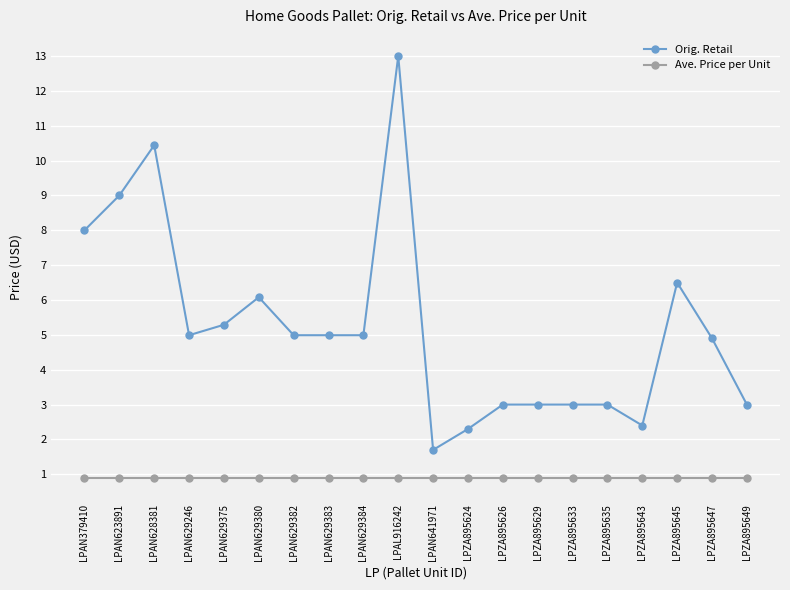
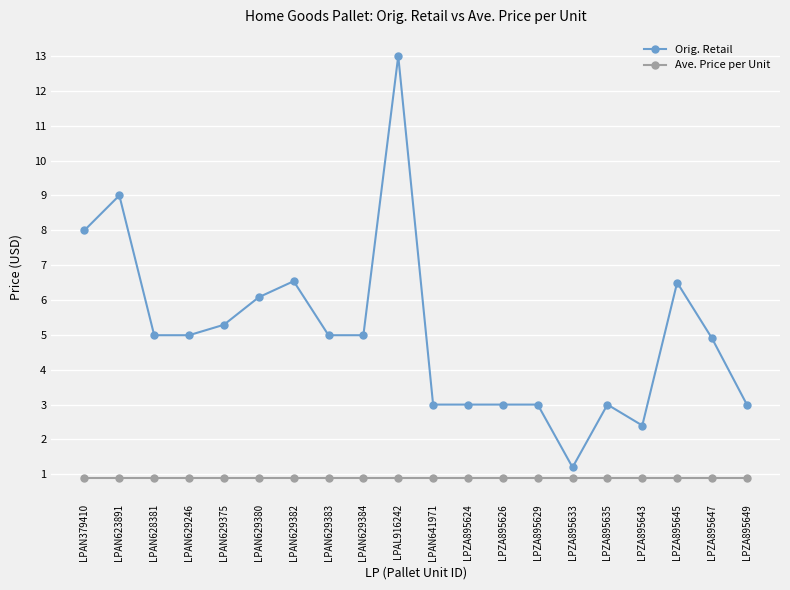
  {
    "Orig. Retail": {
      "LPAN379410": 8.0,
      "LPAN623891": 9.0,
-     "LPAN628381": 10.4,
+     "LPAN628381": 5.0,
      "LPAN629246": 5.0,
      "LPAN629375": 5.3,
      "LPAN629380": 6.1,
-     "LPAN629382": 5.0,
+     "LPAN629382": 6.5,
      "LPAN629383": 5.0,
      "LPAN629384": 5.0,
      "LPAL916242": 13.0,
-     "LPAN641971": 1.7,
-     "LPZA895624": 2.3,
+     "LPAN641971": 3.0,
+     "LPZA895624": 3.0,
      "LPZA895626": 3.0,
      "LPZA895629": 3.0,
-     "LPZA895633": 3.0,
+     "LPZA895633": 1.2,
      "LPZA895635": 3.0,
      "LPZA895643": 2.4,
      "LPZA895645": 6.5,
      "LPZA895647": 4.9,
      "LPZA895649": 3.0
    },
    "Ave. Price per Unit": {
      "LPAN379410": 0.9,
      "LPAN623891": 0.9,
      "LPAN628381": 0.9,
      "LPAN629246": 0.9,
      "LPAN629375": 0.9,
      "LPAN629380": 0.9,
      "LPAN629382": 0.9,
      "LPAN629383": 0.9,
      "LPAN629384": 0.9,
      "LPAL916242": 0.9,
      "LPAN641971": 0.9,
      "LPZA895624": 0.9,
      "LPZA895626": 0.9,
      "LPZA895629": 0.9,
      "LPZA895633": 0.9,
      "LPZA895635": 0.9,
      "LPZA895643": 0.9,
      "LPZA895645": 0.9,
      "LPZA895647": 0.9,
      "LPZA895649": 0.9
    }
  }
